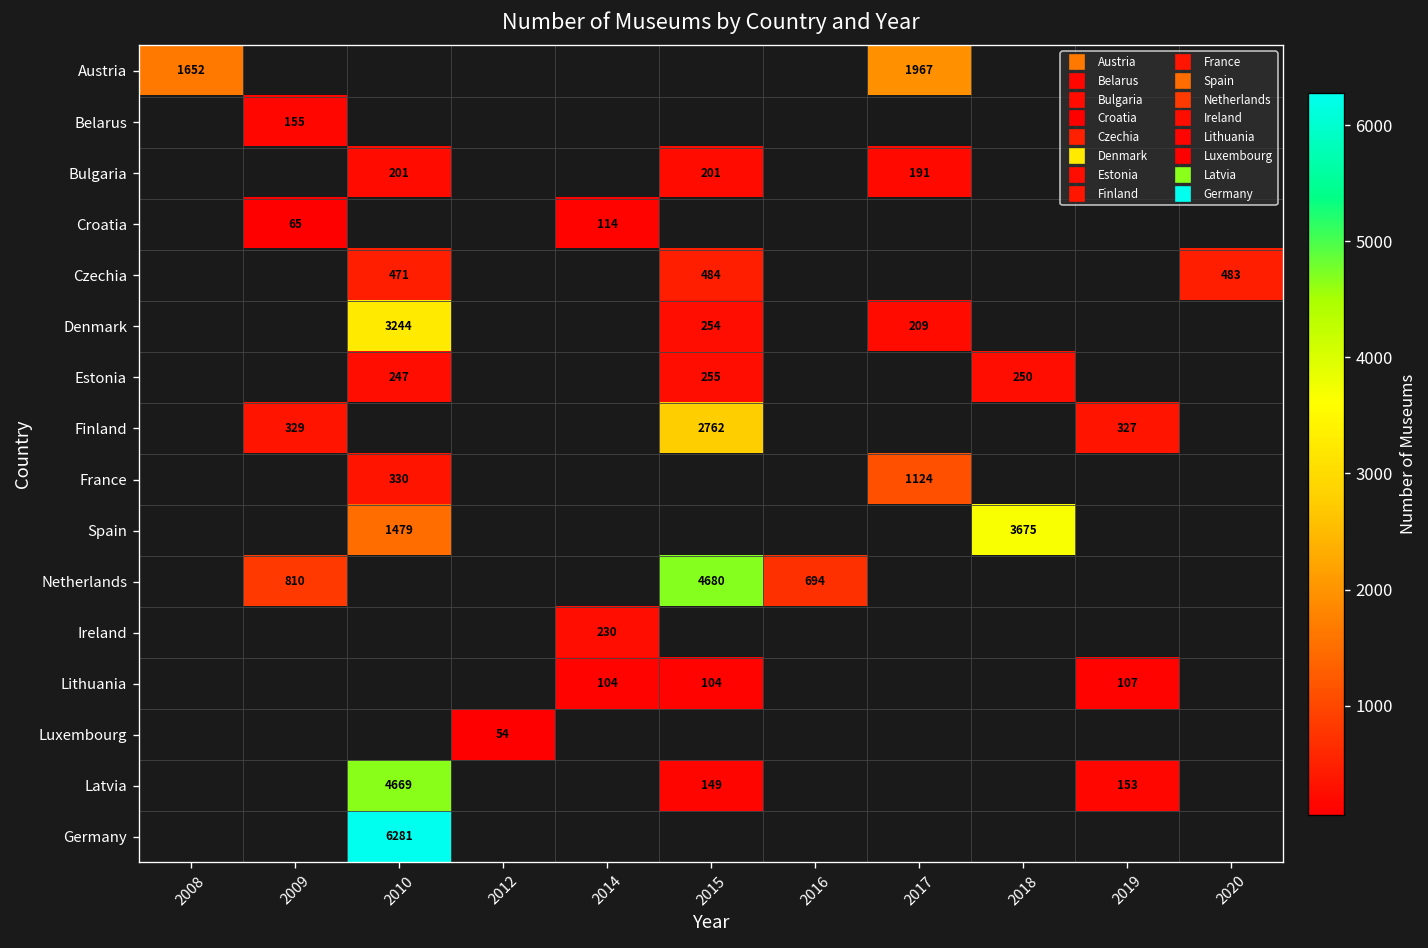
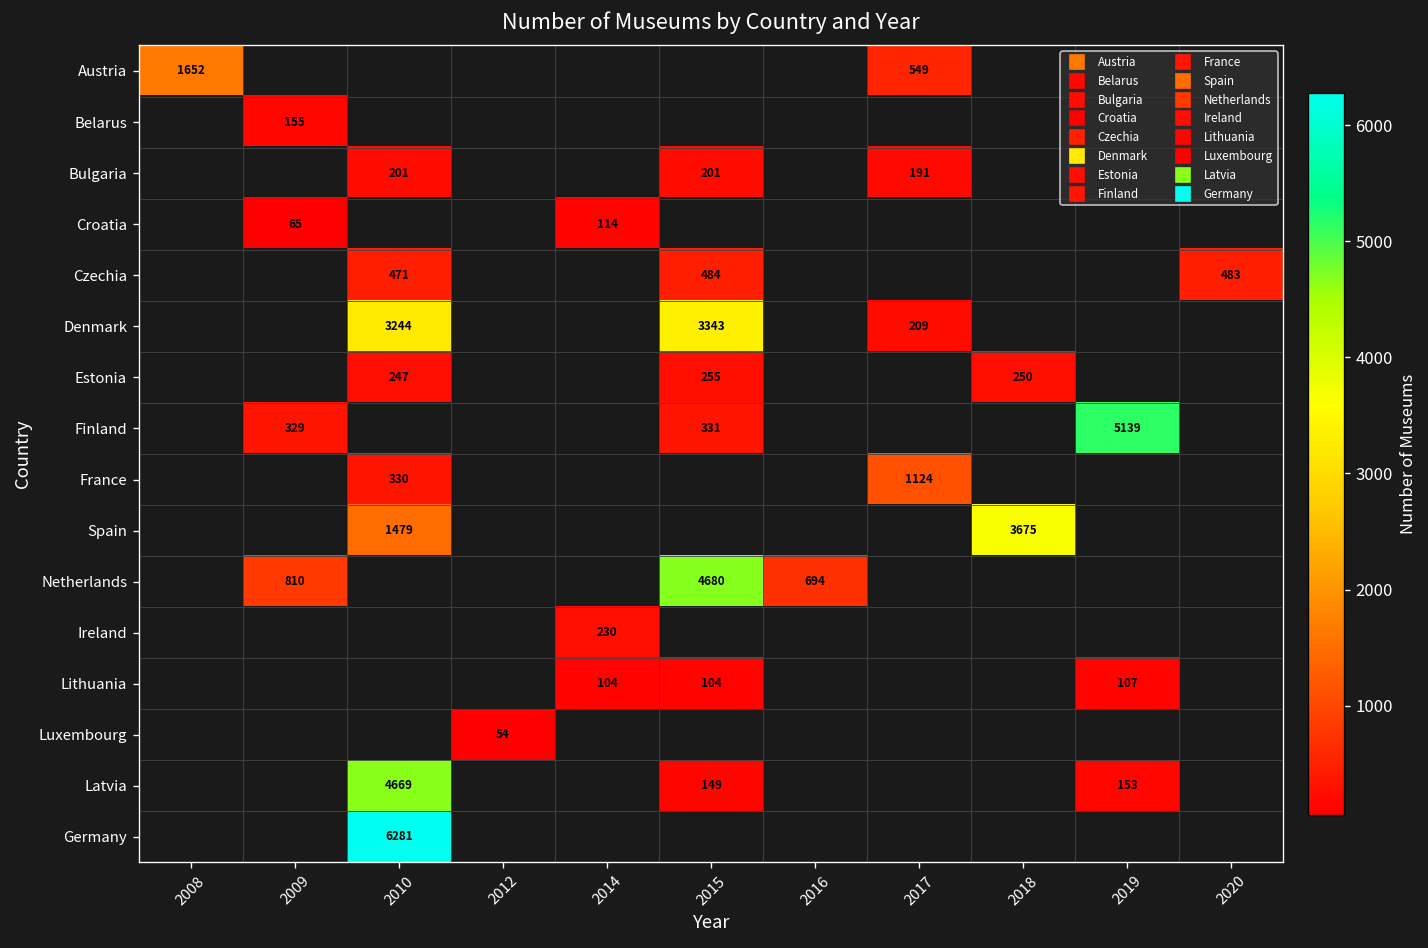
  {
    "Austria": {
      "2008": 1652,
-     "2017": 1967
+     "2017": 549
    },
    "Belarus": {
      "2009": 155
    },
    "Bulgaria": {
      "2010": 201,
      "2015": 201,
      "2017": 191
    },
    "Croatia": {
      "2009": 65,
      "2014": 114
    },
    "Czechia": {
      "2010": 471,
      "2015": 484,
      "2020": 483
    },
    "Denmark": {
      "2010": 3244,
-     "2015": 254,
+     "2015": 3343,
      "2017": 209
    },
    "Estonia": {
      "2010": 247,
      "2015": 255,
      "2018": 250
    },
    "Finland": {
      "2009": 329,
-     "2015": 2762,
-     "2019": 327
+     "2015": 331,
+     "2019": 5139
    },
    "France": {
      "2010": 330,
      "2017": 1124
    },
    "Spain": {
      "2010": 1479,
      "2018": 3675
    },
    "Netherlands": {
      "2009": 810,
      "2015": 4680,
      "2016": 694
    },
    "Ireland": {
      "2014": 230
    },
    "Lithuania": {
      "2014": 104,
      "2015": 104,
      "2019": 107
    },
    "Luxembourg": {
      "2012": 54
    },
    "Latvia": {
      "2010": 4669,
      "2015": 149,
      "2019": 153
    },
    "Germany": {
      "2010": 6281
    }
  }
